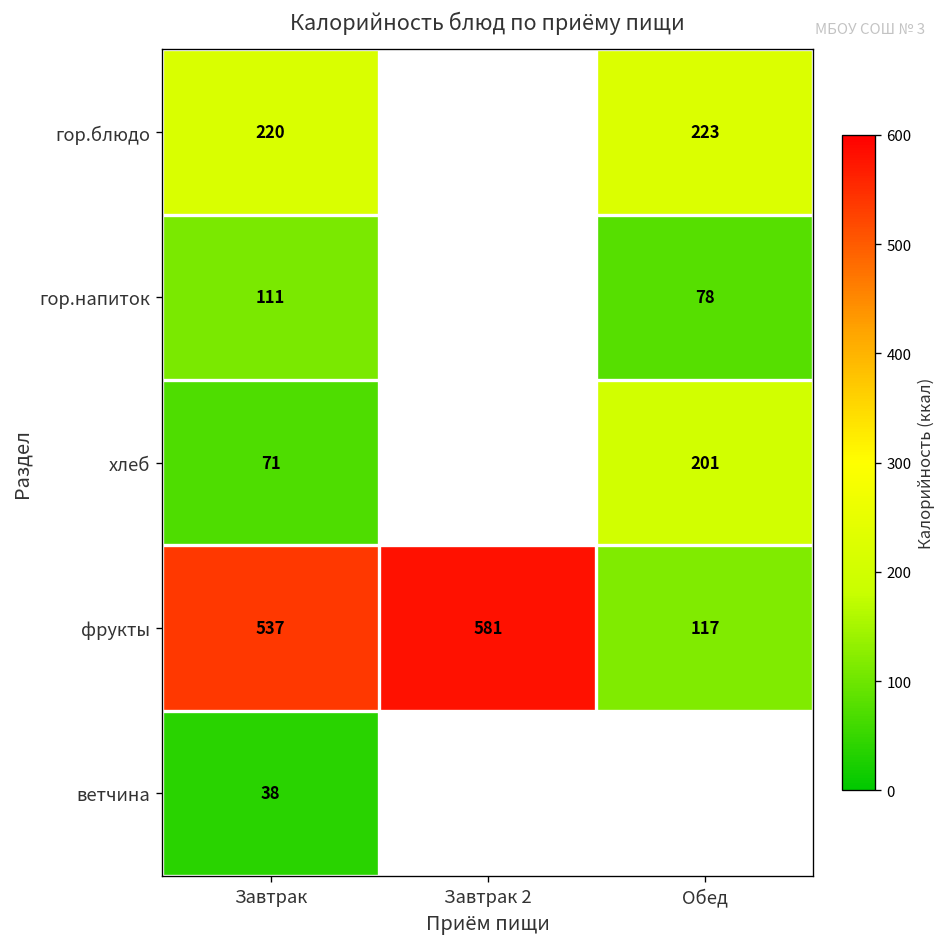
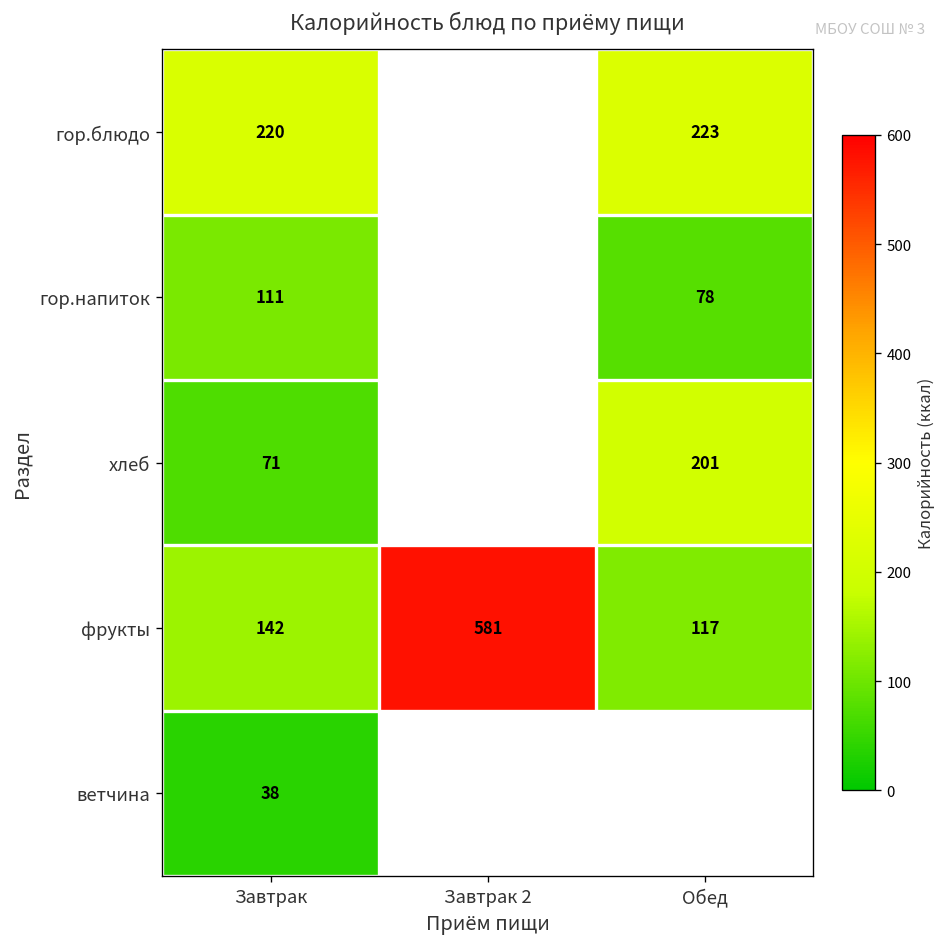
  {
    "гор.блюдо": {
      "Завтрак": 220,
      "Обед": 223
    },
    "гор.напиток": {
      "Завтрак": 111,
      "Обед": 78
    },
    "хлеб": {
      "Завтрак": 71,
      "Обед": 201
    },
    "фрукты": {
-     "Завтрак": 537,
+     "Завтрак": 142,
      "Завтрак 2": 581,
      "Обед": 117
    },
    "ветчина": {
      "Завтрак": 38
    }
  }
